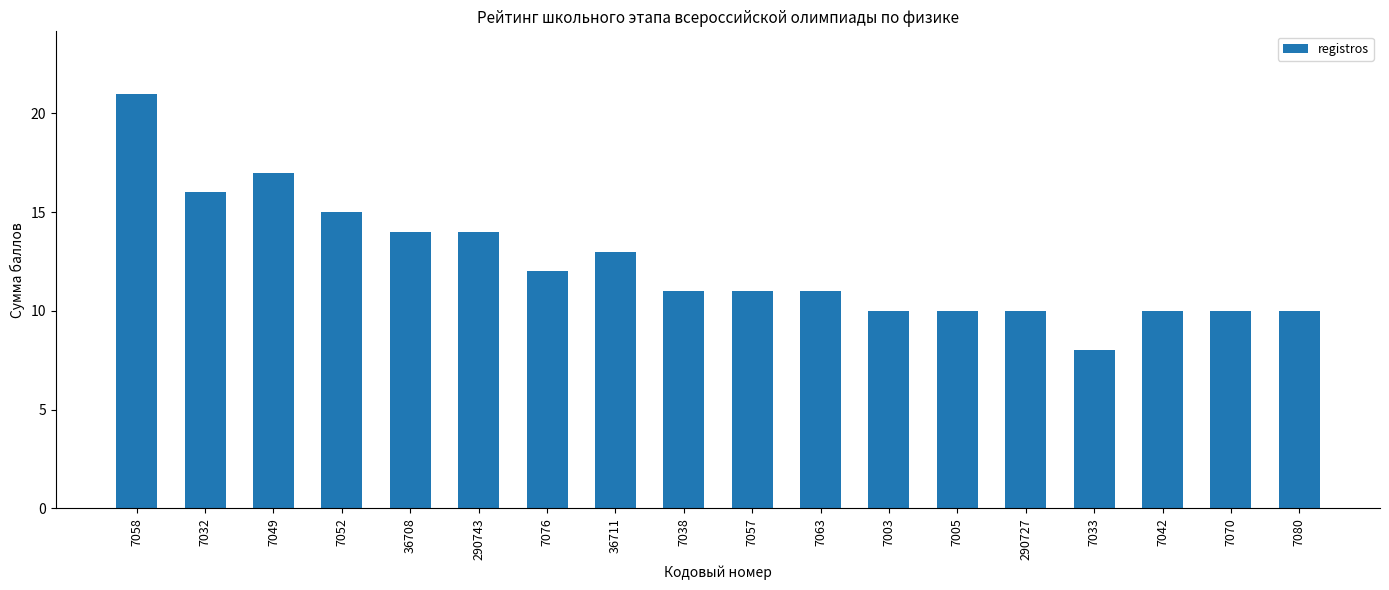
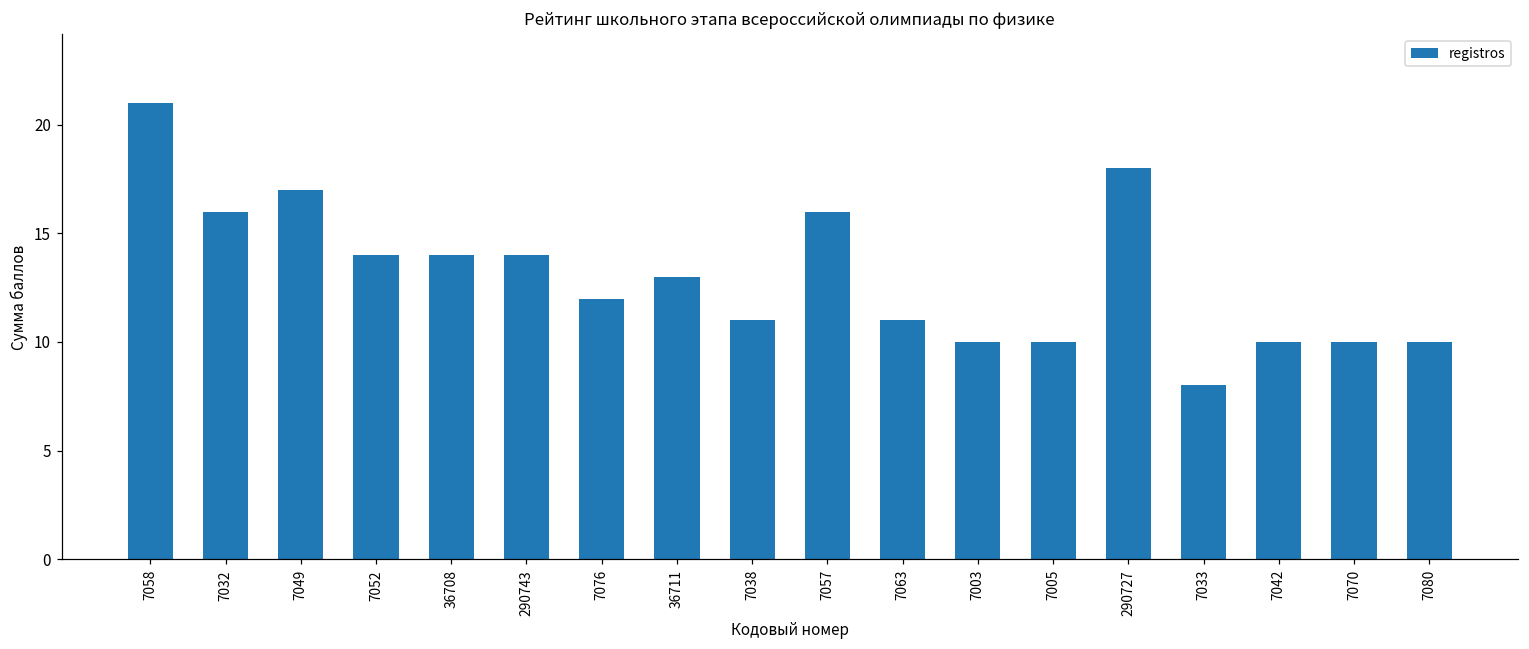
  {
    "7058": 21,
    "7032": 16,
    "7049": 17,
-   "7052": 15,
+   "7052": 14,
    "36708": 14,
    "290743": 14,
    "7076": 12,
    "36711": 13,
    "7038": 11,
-   "7057": 11,
+   "7057": 16,
    "7063": 11,
    "7003": 10,
    "7005": 10,
-   "290727": 10,
+   "290727": 18,
    "7033": 8,
    "7042": 10,
    "7070": 10,
    "7080": 10
  }
